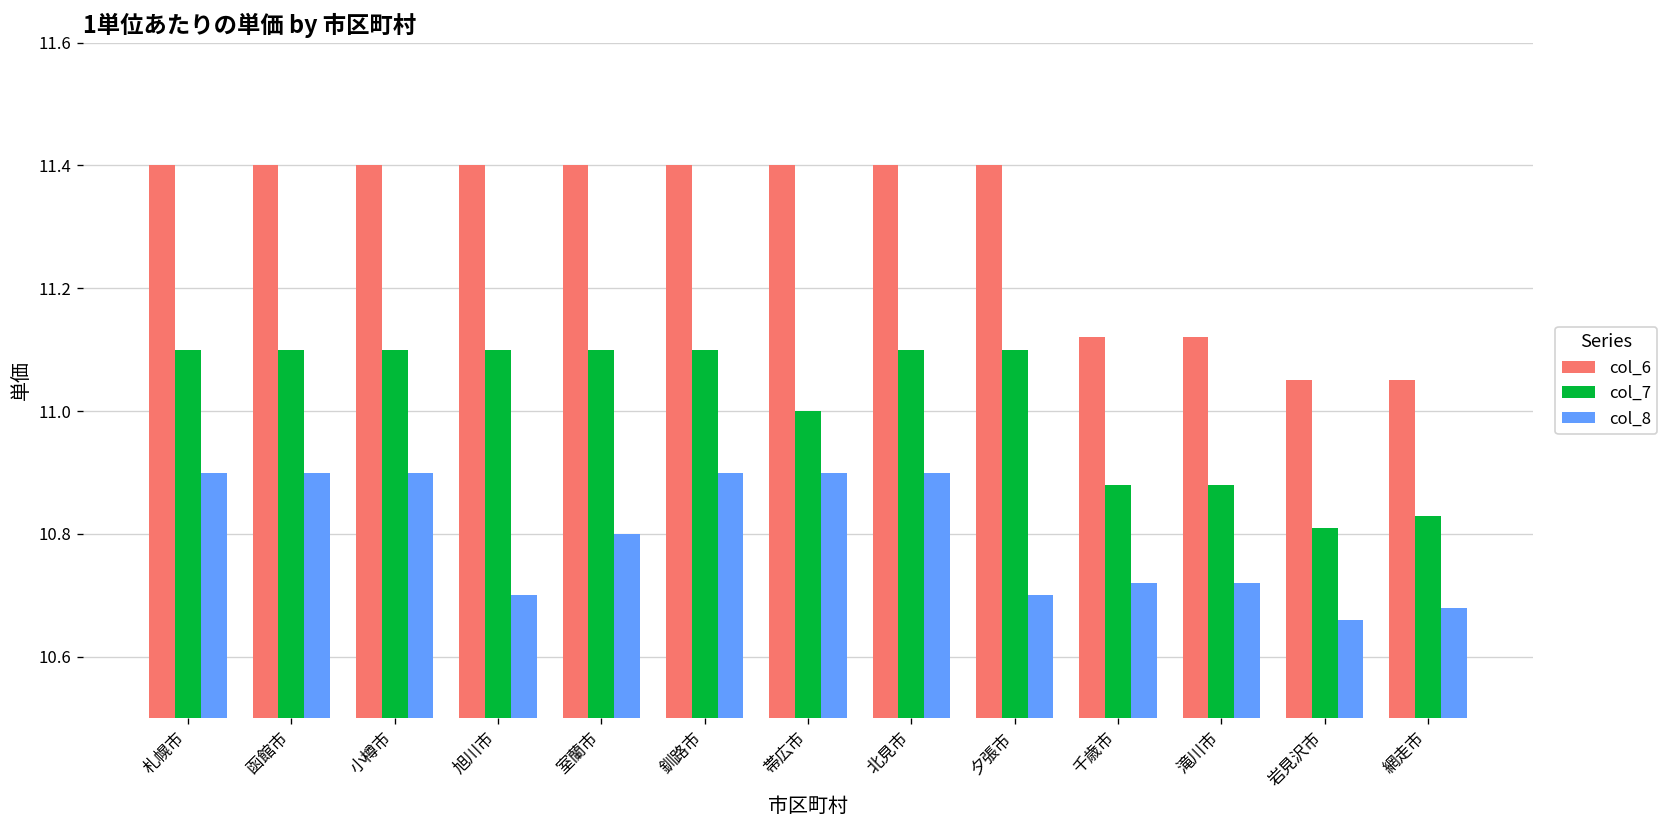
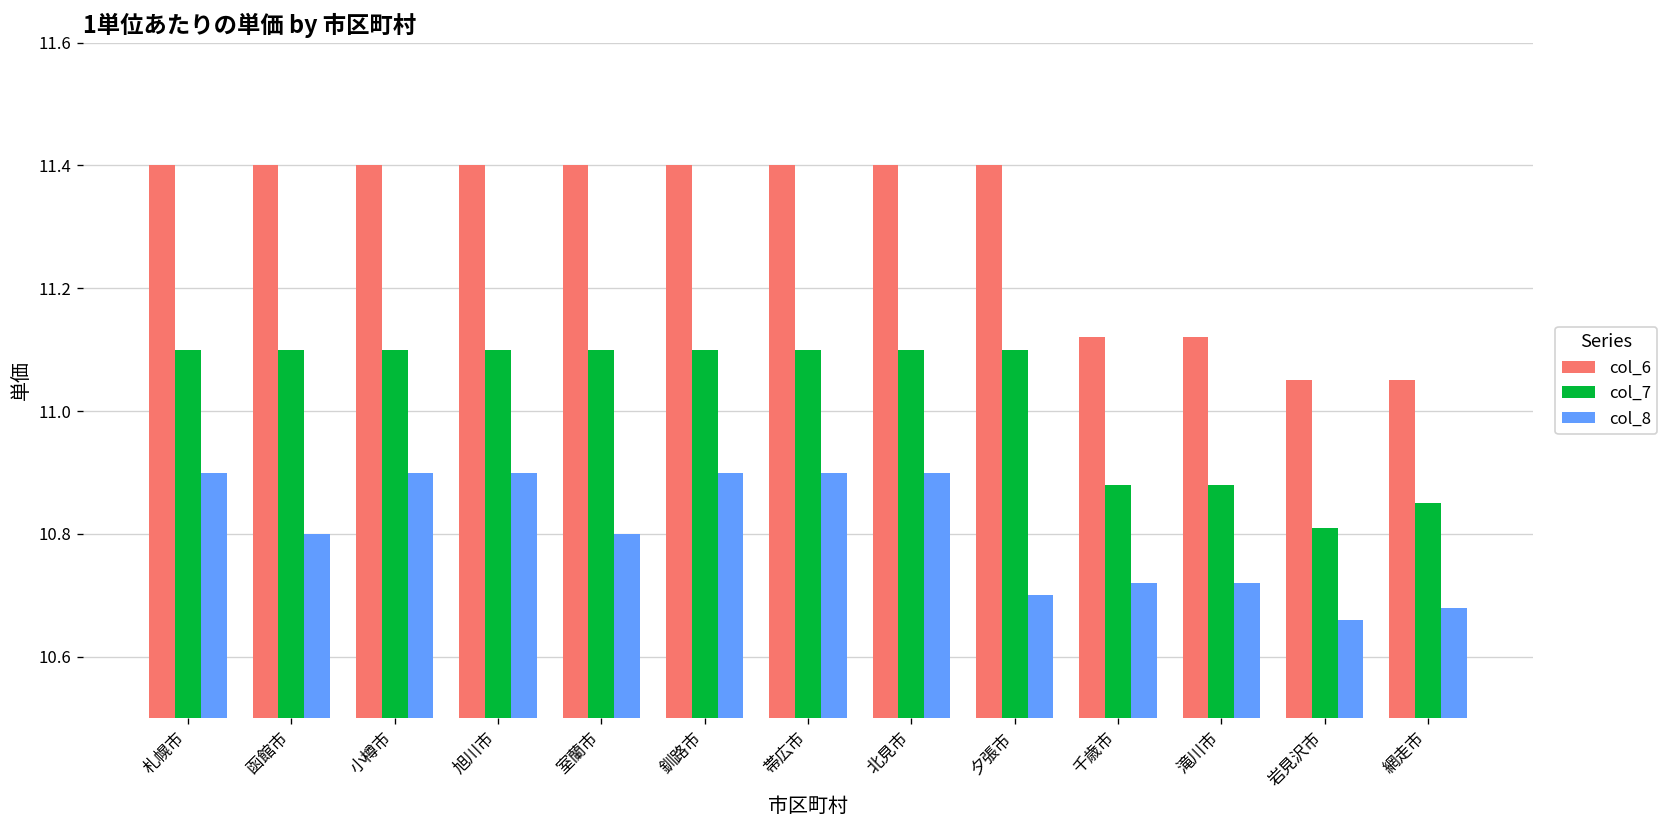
  {
    "col_6": {
      "札幌市": 11.40,
      "函館市": 11.40,
      "小樽市": 11.40,
      "旭川市": 11.40,
      "室蘭市": 11.40,
      "釧路市": 11.40,
      "帯広市": 11.40,
      "北見市": 11.40,
      "夕張市": 11.40,
      "千歳市": 11.12,
      "滝川市": 11.12,
      "岩見沢市": 11.05,
      "網走市": 11.05
    },
    "col_7": {
      "札幌市": 11.10,
      "函館市": 11.10,
      "小樽市": 11.10,
      "旭川市": 11.10,
      "室蘭市": 11.10,
      "釧路市": 11.10,
-     "帯広市": 11.0,
+     "帯広市": 11.1,
      "北見市": 11.10,
      "夕張市": 11.10,
      "千歳市": 10.88,
      "滝川市": 10.88,
      "岩見沢市": 10.81,
-     "網走市": 10.83
+     "網走市": 10.85
    },
    "col_8": {
      "札幌市": 10.9,
-     "函館市": 10.9,
+     "函館市": 10.8,
      "小樽市": 10.9,
-     "旭川市": 10.7,
+     "旭川市": 10.9,
      "室蘭市": 10.8,
      "釧路市": 10.9,
      "帯広市": 10.9,
      "北見市": 10.9,
      "夕張市": 10.7,
      "千歳市": 10.72,
      "滝川市": 10.72,
      "岩見沢市": 10.66,
      "網走市": 10.68
    }
  }
